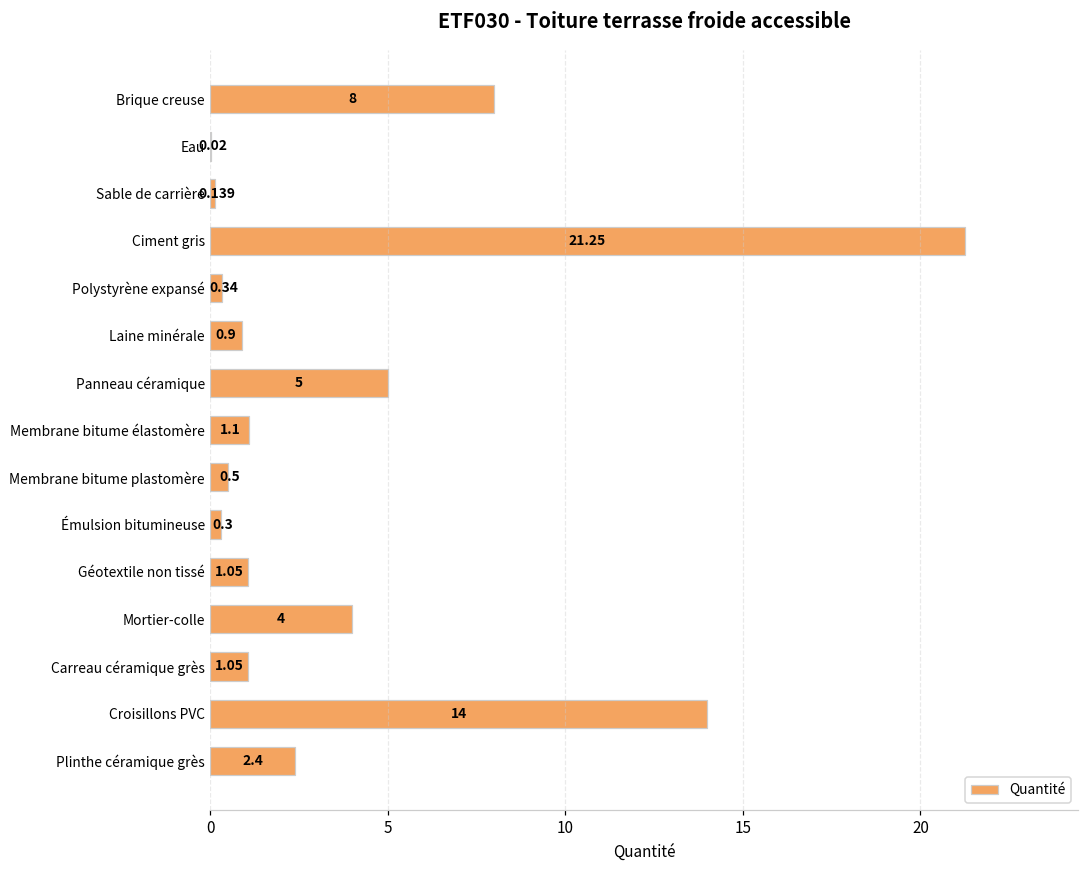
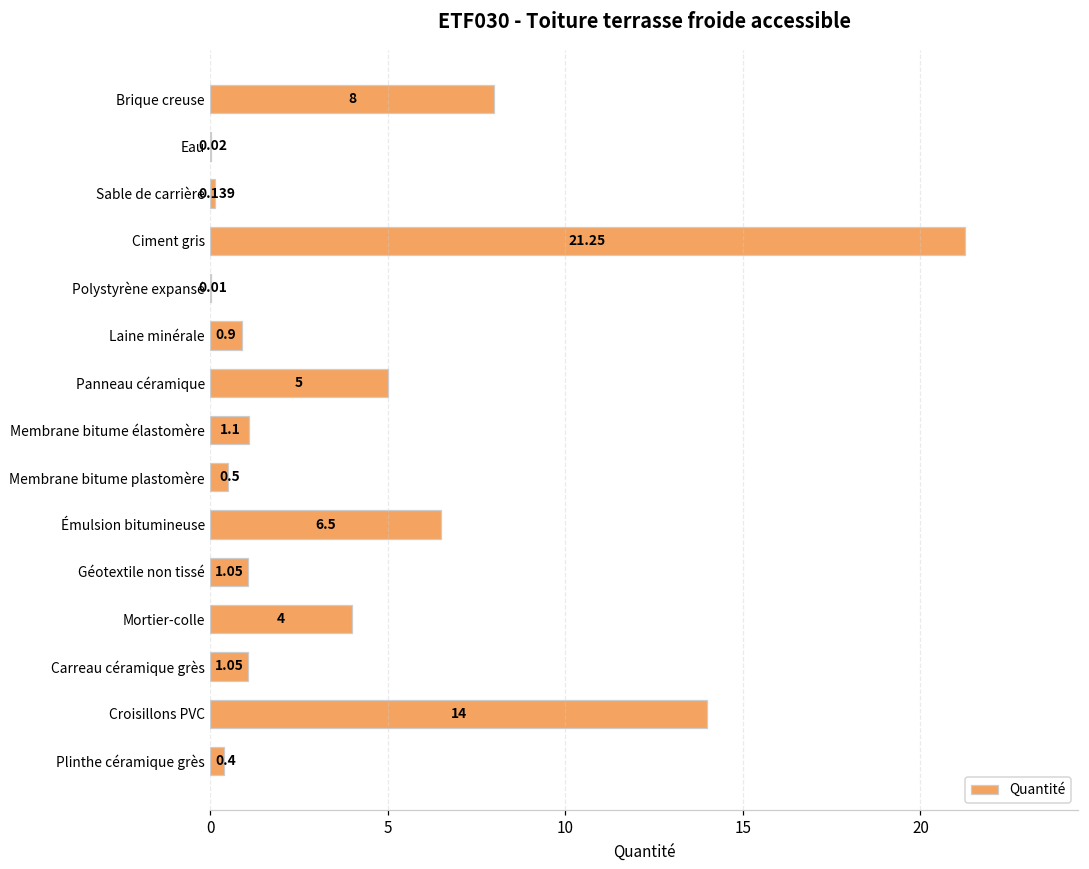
  {
    "Brique creuse": 8,
    "Eau": 0.02,
    "Sable de carrière": 0.139,
    "Ciment gris": 21.25,
-   "Polystyrène expansé": 0.34,
+   "Polystyrène expansé": 0.01,
    "Laine minérale": 0.9,
    "Panneau céramique": 5,
    "Membrane bitume élastomère": 1.1,
    "Membrane bitume plastomère": 0.5,
-   "Émulsion bitumineuse": 0.3,
+   "Émulsion bitumineuse": 6.5,
    "Géotextile non tissé": 1.05,
    "Mortier-colle": 4,
    "Carreau céramique grès": 1.05,
    "Croisillons PVC": 14,
-   "Plinthe céramique grès": 2.4
+   "Plinthe céramique grès": 0.4
  }
